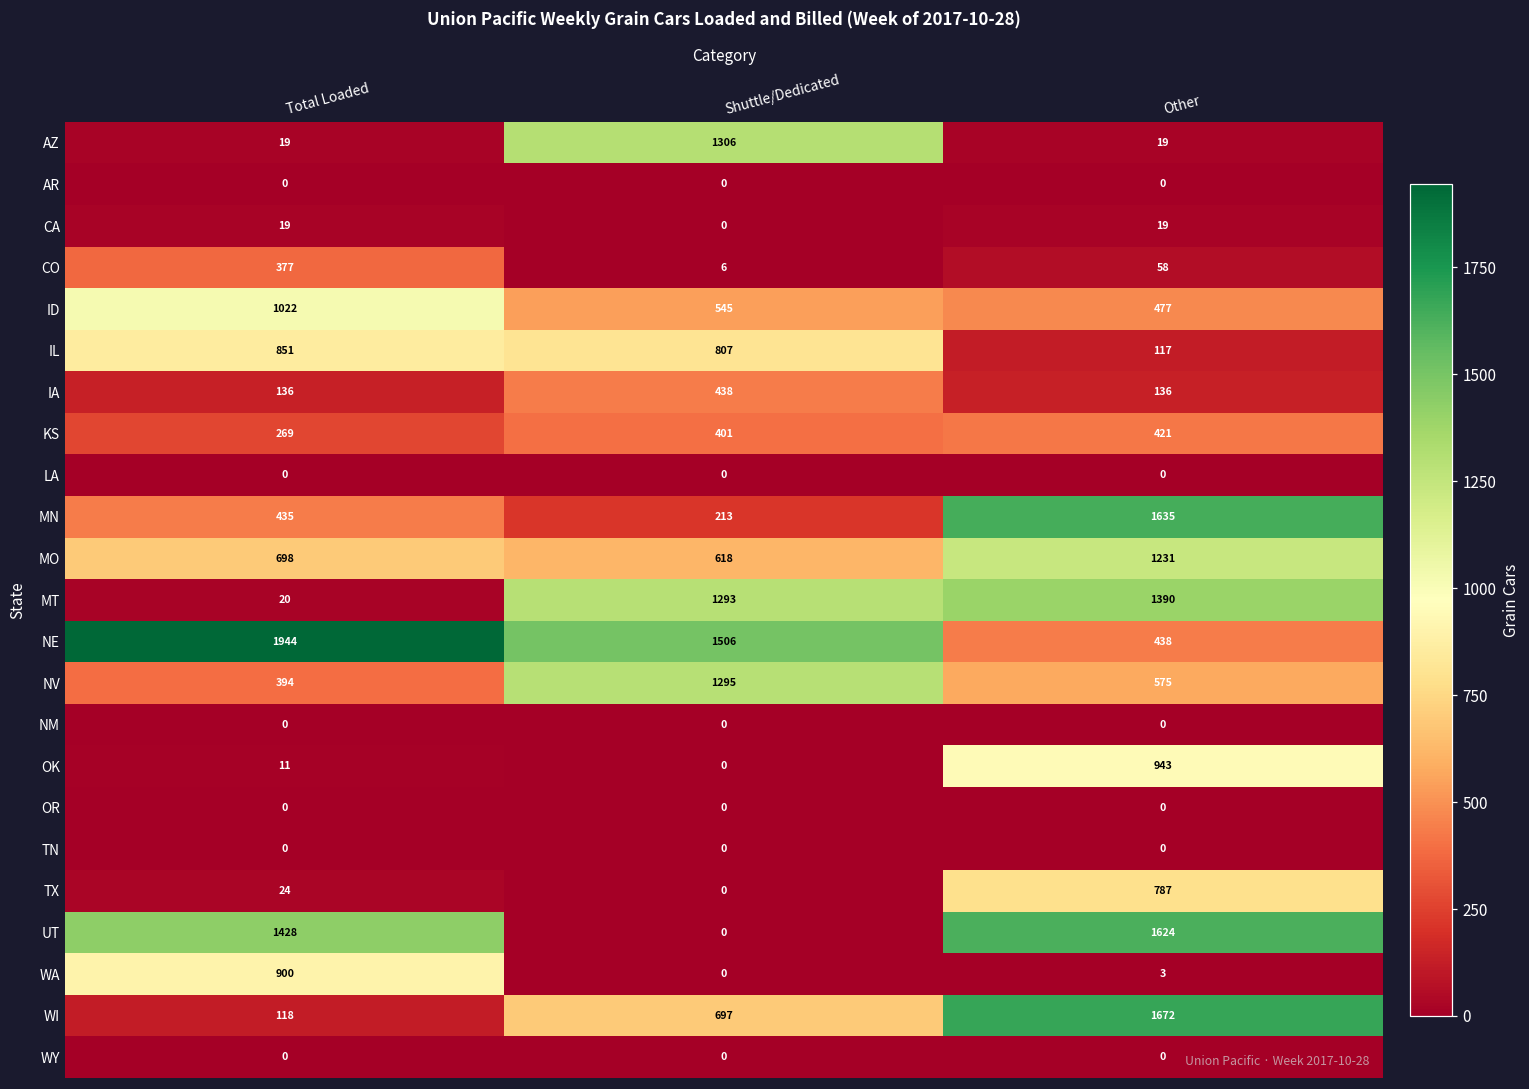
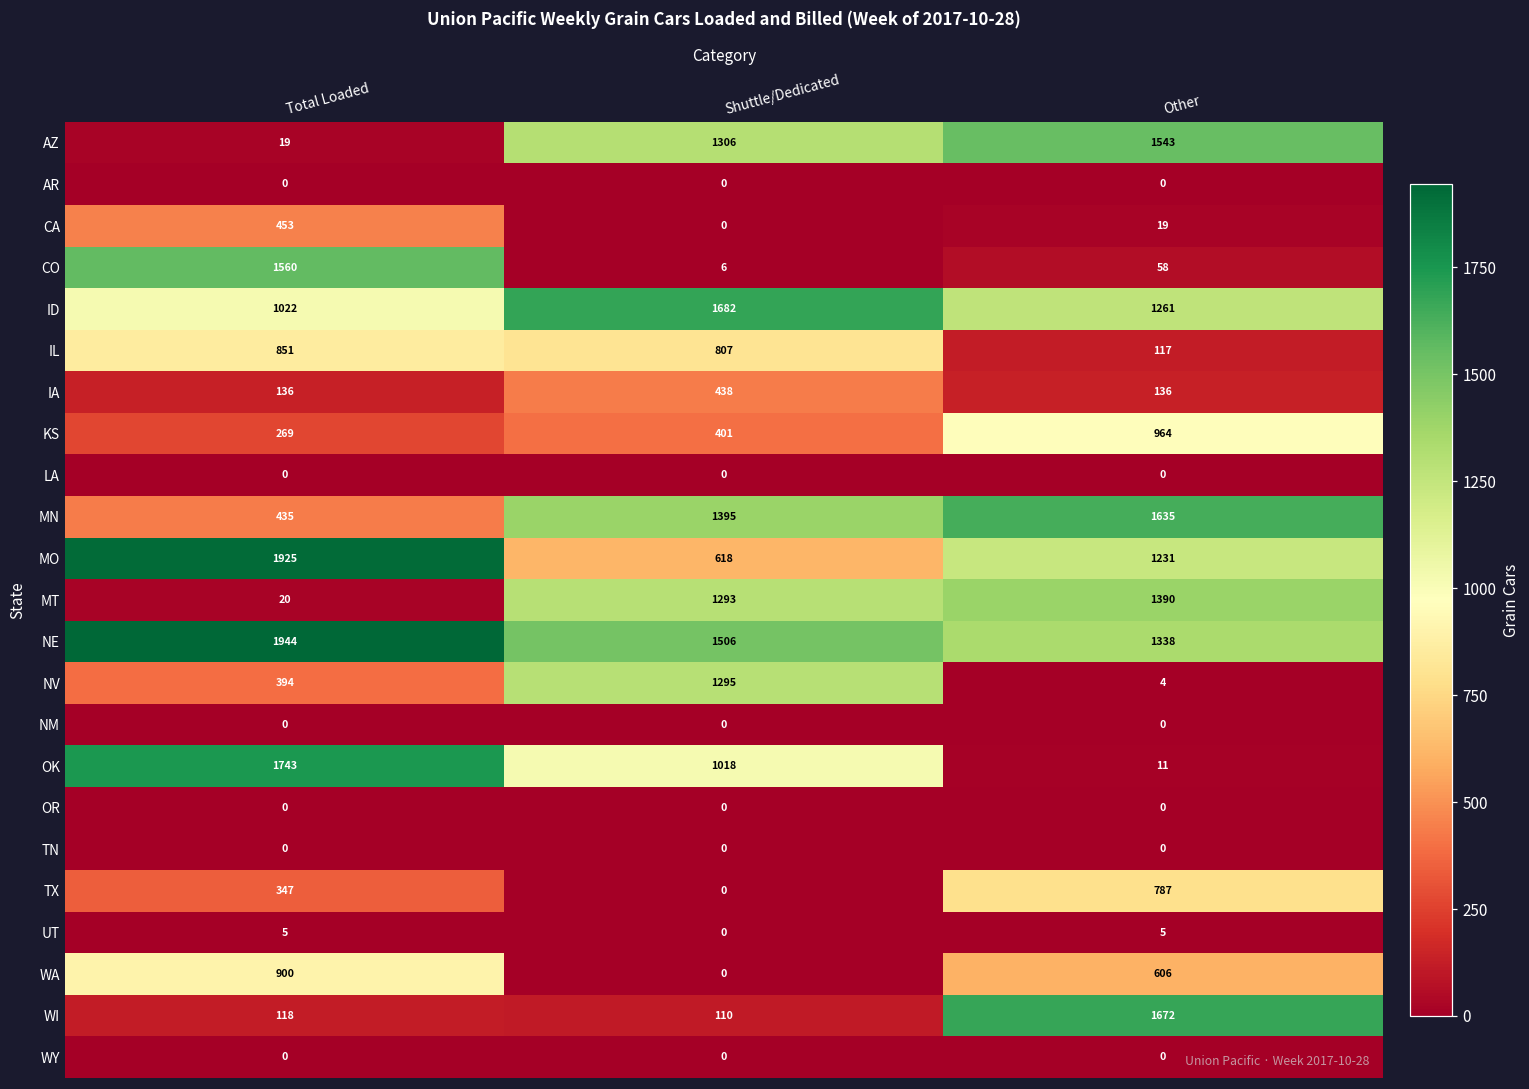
  {
    "AZ": {
      "Total Loaded": 19,
      "Shuttle/Dedicated": 1306,
-     "Other": 19
+     "Other": 1543
    },
    "AR": {
      "Total Loaded": 0,
      "Shuttle/Dedicated": 0,
      "Other": 0
    },
    "CA": {
-     "Total Loaded": 19,
+     "Total Loaded": 453,
      "Shuttle/Dedicated": 0,
      "Other": 19
    },
    "CO": {
-     "Total Loaded": 377,
+     "Total Loaded": 1560,
      "Shuttle/Dedicated": 6,
      "Other": 58
    },
    "ID": {
      "Total Loaded": 1022,
-     "Shuttle/Dedicated": 545,
-     "Other": 477
+     "Shuttle/Dedicated": 1682,
+     "Other": 1261
    },
    "IL": {
      "Total Loaded": 851,
      "Shuttle/Dedicated": 807,
      "Other": 117
    },
    "IA": {
      "Total Loaded": 136,
      "Shuttle/Dedicated": 438,
      "Other": 136
    },
    "KS": {
      "Total Loaded": 269,
      "Shuttle/Dedicated": 401,
-     "Other": 421
+     "Other": 964
    },
    "LA": {
      "Total Loaded": 0,
      "Shuttle/Dedicated": 0,
      "Other": 0
    },
    "MN": {
      "Total Loaded": 435,
-     "Shuttle/Dedicated": 213,
+     "Shuttle/Dedicated": 1395,
      "Other": 1635
    },
    "MO": {
-     "Total Loaded": 698,
+     "Total Loaded": 1925,
      "Shuttle/Dedicated": 618,
      "Other": 1231
    },
    "MT": {
      "Total Loaded": 20,
      "Shuttle/Dedicated": 1293,
      "Other": 1390
    },
    "NE": {
      "Total Loaded": 1944,
      "Shuttle/Dedicated": 1506,
-     "Other": 438
+     "Other": 1338
    },
    "NV": {
      "Total Loaded": 394,
      "Shuttle/Dedicated": 1295,
-     "Other": 575
+     "Other": 4
    },
    "NM": {
      "Total Loaded": 0,
      "Shuttle/Dedicated": 0,
      "Other": 0
    },
    "OK": {
-     "Total Loaded": 11,
-     "Shuttle/Dedicated": 0,
-     "Other": 943
+     "Total Loaded": 1743,
+     "Shuttle/Dedicated": 1018,
+     "Other": 11
    },
    "OR": {
      "Total Loaded": 0,
      "Shuttle/Dedicated": 0,
      "Other": 0
    },
    "TN": {
      "Total Loaded": 0,
      "Shuttle/Dedicated": 0,
      "Other": 0
    },
    "TX": {
-     "Total Loaded": 24,
+     "Total Loaded": 347,
      "Shuttle/Dedicated": 0,
      "Other": 787
    },
    "UT": {
-     "Total Loaded": 1428,
+     "Total Loaded": 5,
      "Shuttle/Dedicated": 0,
-     "Other": 1624
+     "Other": 5
    },
    "WA": {
      "Total Loaded": 900,
      "Shuttle/Dedicated": 0,
-     "Other": 3
+     "Other": 606
    },
    "WI": {
      "Total Loaded": 118,
-     "Shuttle/Dedicated": 697,
+     "Shuttle/Dedicated": 110,
      "Other": 1672
    },
    "WY": {
      "Total Loaded": 0,
      "Shuttle/Dedicated": 0
    }
  }
